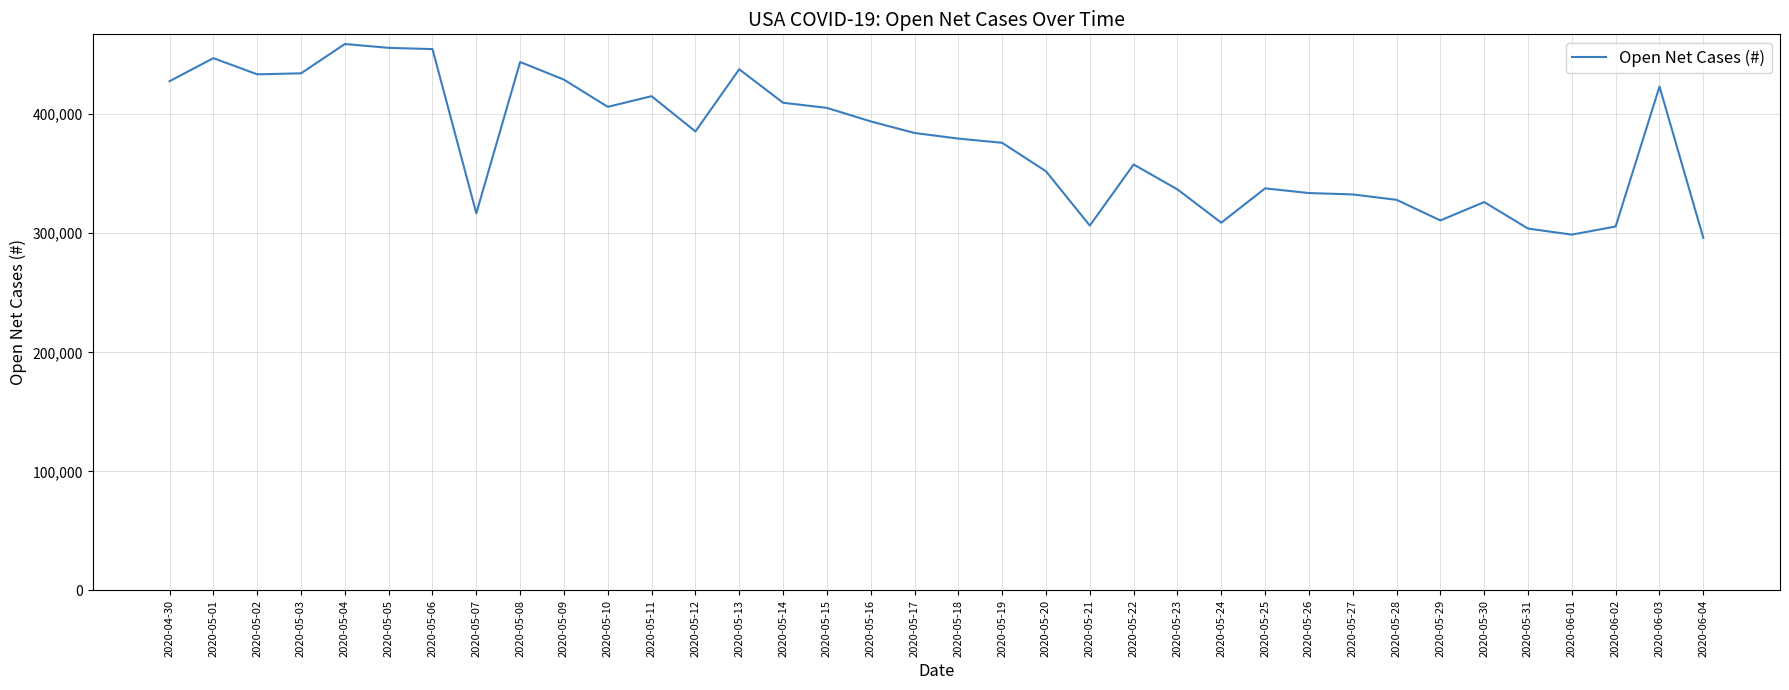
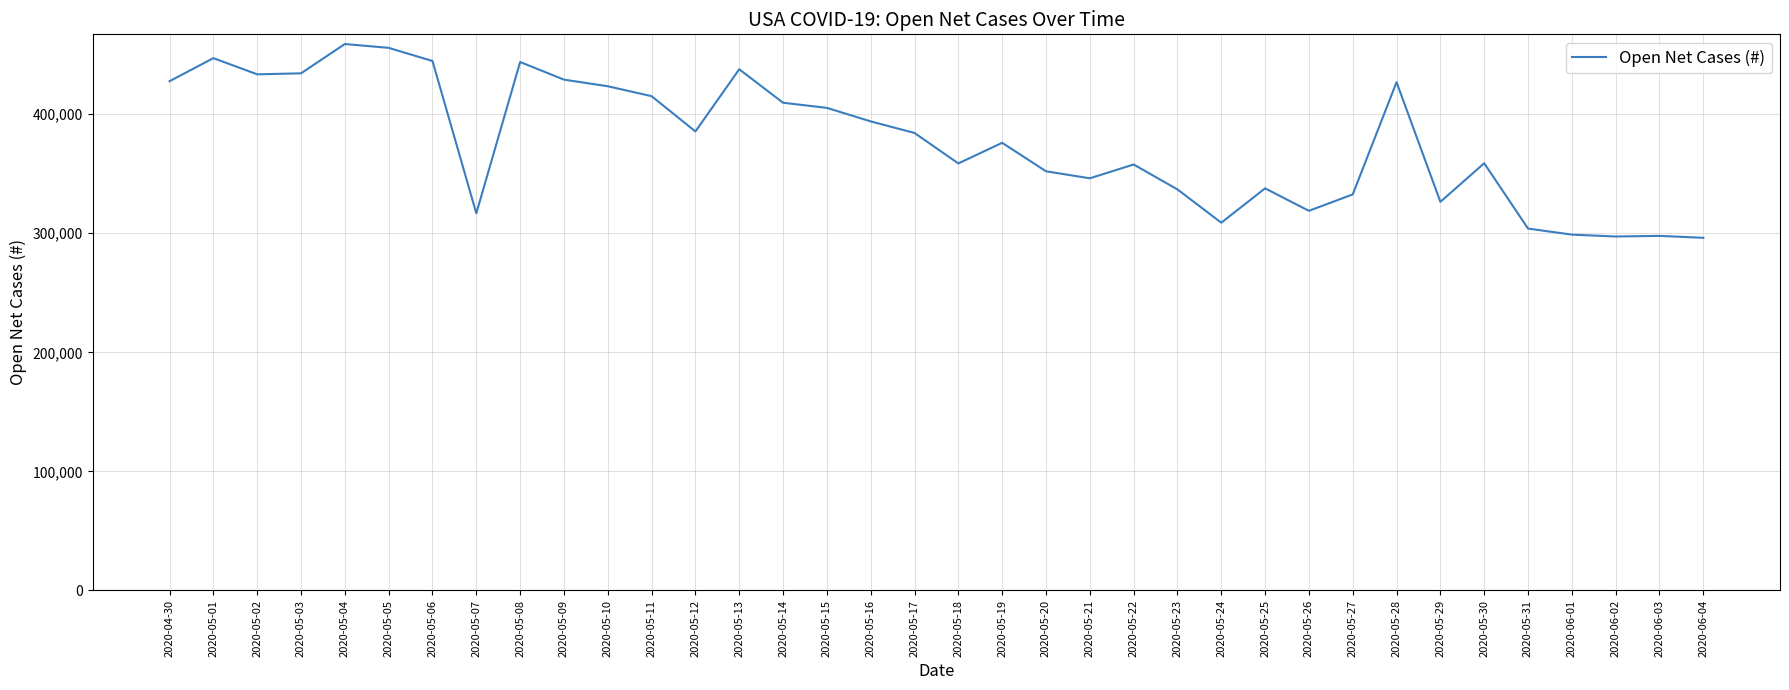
  {
    "2020-04-30": "428,000",
    "2020-05-01": "447,000",
    "2020-05-02": "434,000",
    "2020-05-03": "434,000",
    "2020-05-04": "459,000",
    "2020-05-05": "456,000",
-   "2020-05-06": "455,000",
+   "2020-05-06": "445,000",
    "2020-05-07": "317,000",
    "2020-05-08": "444,000",
    "2020-05-09": "429,000",
-   "2020-05-10": "406,000",
+   "2020-05-10": "424,000",
    "2020-05-11": "415,000",
    "2020-05-12": "386,000",
    "2020-05-13": "438,000",
    "2020-05-14": "410,000",
    "2020-05-15": "405,000",
    "2020-05-16": "394,000",
    "2020-05-17": "384,000",
-   "2020-05-18": "380,000",
+   "2020-05-18": "359,000",
    "2020-05-19": "376,000",
    "2020-05-20": "352,000",
-   "2020-05-21": "306,000",
+   "2020-05-21": "346,000",
    "2020-05-22": "358,000",
    "2020-05-23": "337,000",
    "2020-05-24": "309,000",
    "2020-05-25": "338,000",
-   "2020-05-26": "334,000",
+   "2020-05-26": "319,000",
    "2020-05-27": "333,000",
-   "2020-05-28": "328,000",
-   "2020-05-29": "311,000",
-   "2020-05-30": "326,000",
+   "2020-05-28": "427,000",
+   "2020-05-29": "326,000",
+   "2020-05-30": "359,000",
    "2020-05-31": "304,000",
    "2020-06-01": "299,000",
-   "2020-06-02": "306,000",
-   "2020-06-03": "423,000",
+   "2020-06-02": "297,000",
+   "2020-06-03": "298,000",
    "2020-06-04": "296,000"
  }
